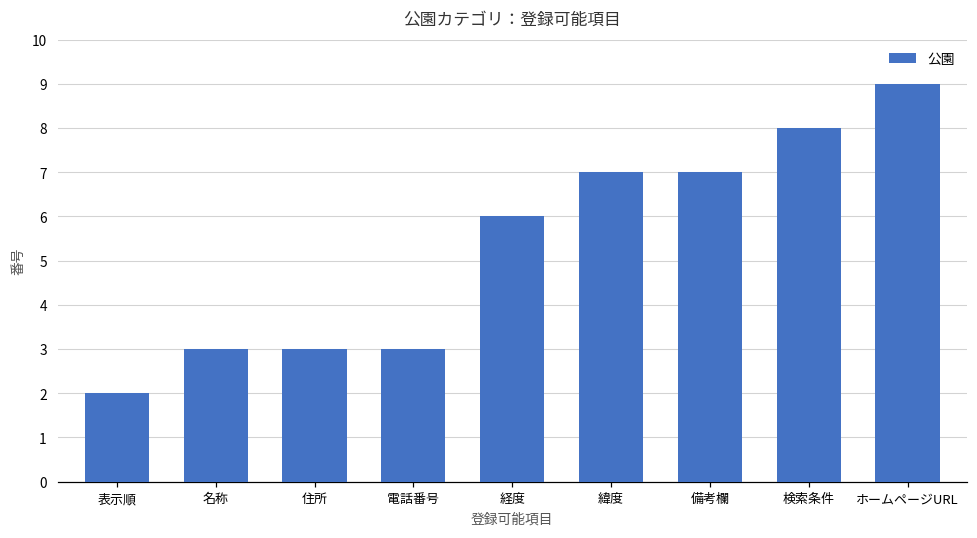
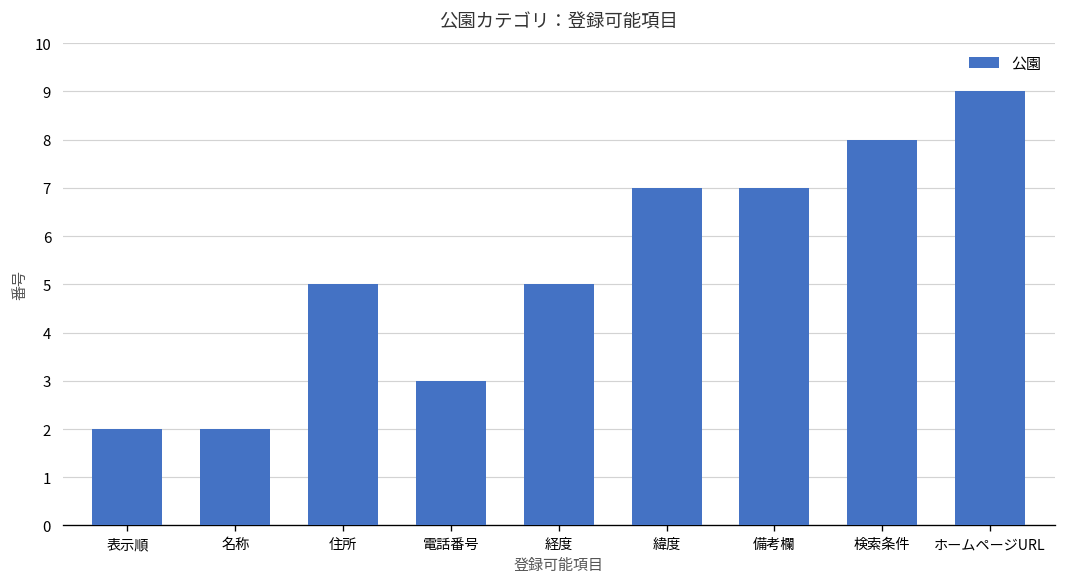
  {
    "表示順": 2,
-   "名称": 3,
-   "住所": 3,
+   "名称": 2,
+   "住所": 5,
    "電話番号": 3,
-   "経度": 6,
+   "経度": 5,
    "緯度": 7,
    "備考欄": 7,
    "検索条件": 8,
    "ホームページURL": 9
  }
